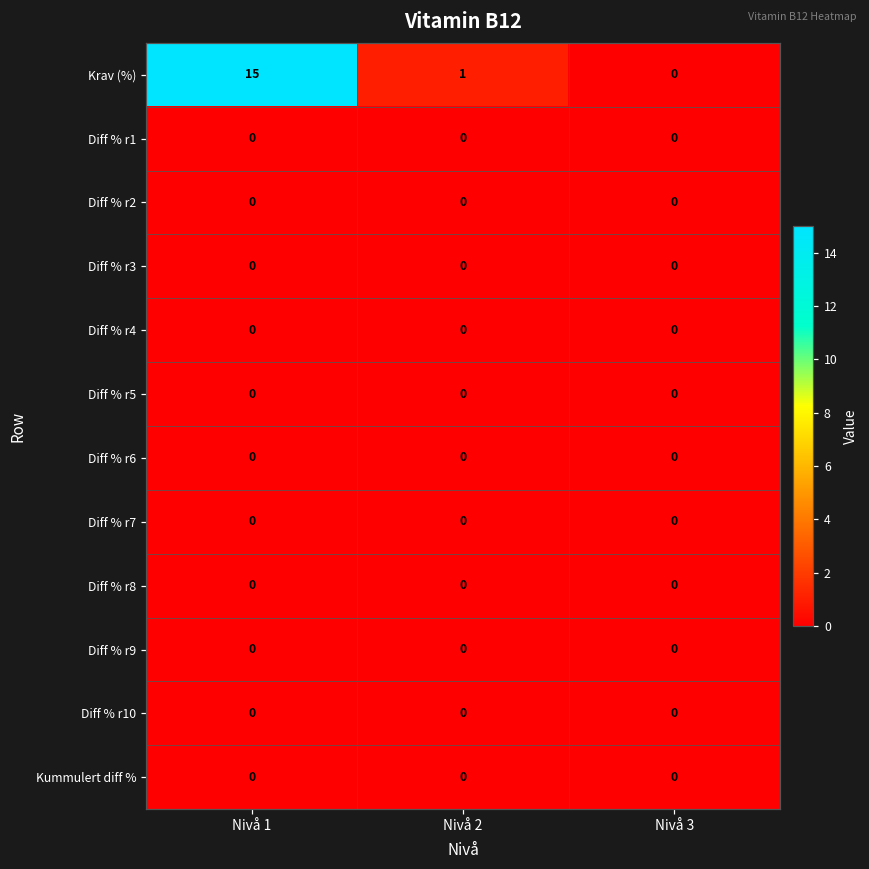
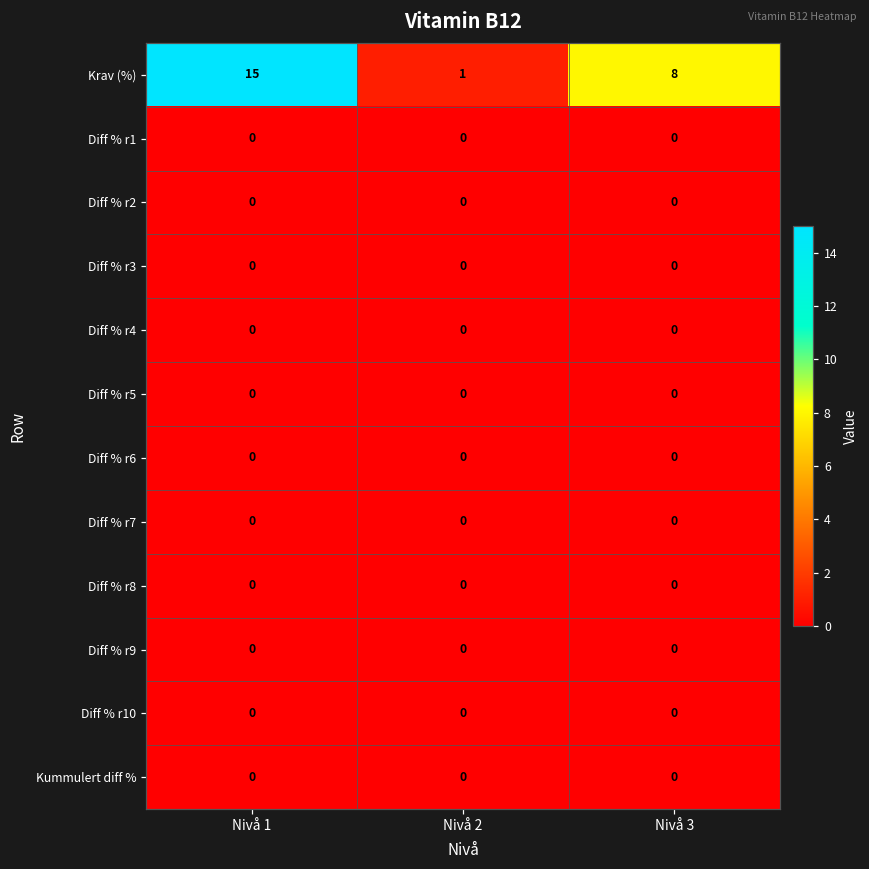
  {
    "Krav (%)": {
      "Nivå 1": 15,
      "Nivå 2": 1,
-     "Nivå 3": 0
+     "Nivå 3": 8
    },
    "Diff % r1": {
      "Nivå 1": 0,
      "Nivå 2": 0,
      "Nivå 3": 0
    },
    "Diff % r2": {
      "Nivå 1": 0,
      "Nivå 2": 0,
      "Nivå 3": 0
    },
    "Diff % r3": {
      "Nivå 1": 0,
      "Nivå 2": 0,
      "Nivå 3": 0
    },
    "Diff % r4": {
      "Nivå 1": 0,
      "Nivå 2": 0,
      "Nivå 3": 0
    },
    "Diff % r5": {
      "Nivå 1": 0,
      "Nivå 2": 0,
      "Nivå 3": 0
    },
    "Diff % r6": {
      "Nivå 1": 0,
      "Nivå 2": 0,
      "Nivå 3": 0
    },
    "Diff % r7": {
      "Nivå 1": 0,
      "Nivå 2": 0,
      "Nivå 3": 0
    },
    "Diff % r8": {
      "Nivå 1": 0,
      "Nivå 2": 0,
      "Nivå 3": 0
    },
    "Diff % r9": {
      "Nivå 1": 0,
      "Nivå 2": 0,
      "Nivå 3": 0
    },
    "Diff % r10": {
      "Nivå 1": 0,
      "Nivå 2": 0,
      "Nivå 3": 0
    },
    "Kummulert diff %": {
      "Nivå 1": 0,
      "Nivå 2": 0,
      "Nivå 3": 0
    }
  }
